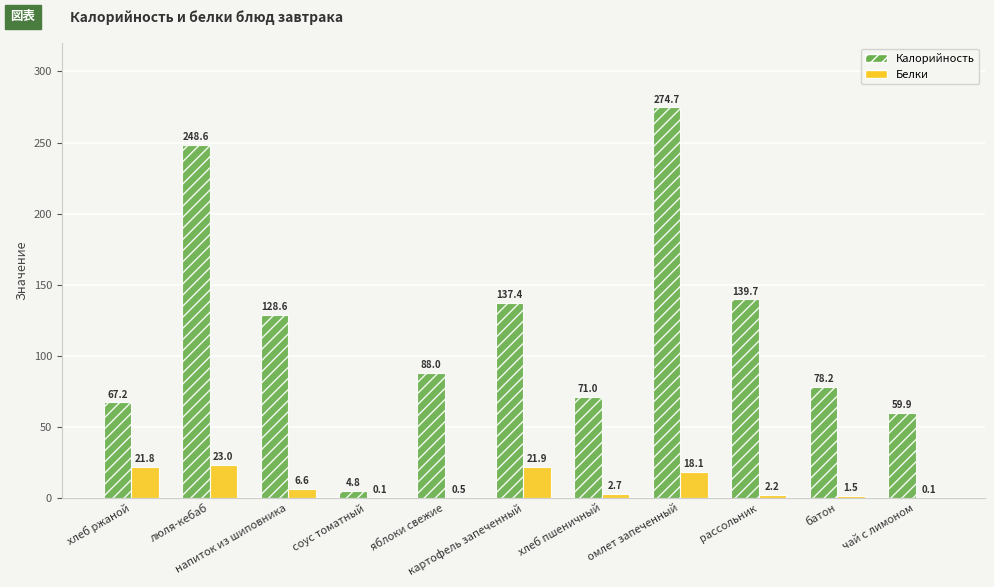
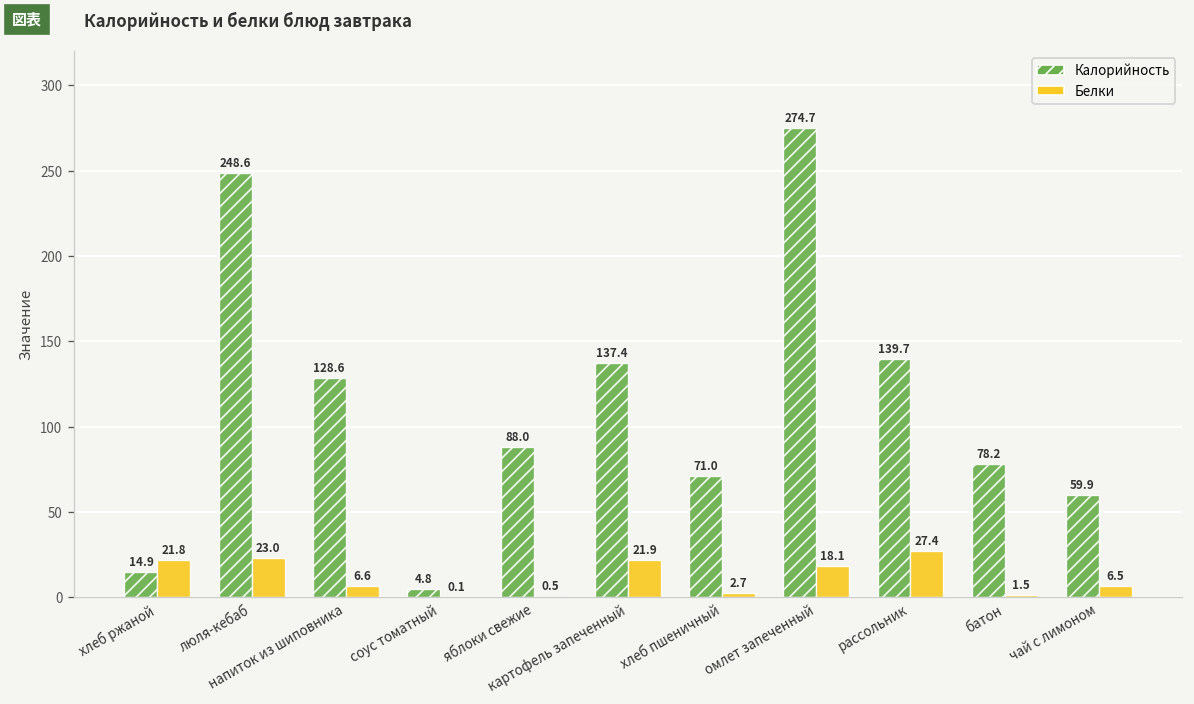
  {
    "Калорийность": {
-     "хлеб ржаной": 67.2,
+     "хлеб ржаной": 14.9,
      "люля-кебаб": 248.6,
      "напиток из шиповника": 128.6,
      "соус томатный": 4.8,
      "яблоки свежие": 88.0,
      "картофель запеченный": 137.4,
      "хлеб пшеничный": 71.0,
      "омлет запеченный": 274.7,
      "рассольник": 139.7,
      "батон": 78.2,
      "чай с лимоном": 59.9
    },
    "Белки": {
      "хлеб ржаной": 21.8,
      "люля-кебаб": 23.0,
      "напиток из шиповника": 6.6,
      "соус томатный": 0.1,
      "яблоки свежие": 0.5,
      "картофель запеченный": 21.9,
      "хлеб пшеничный": 2.7,
      "омлет запеченный": 18.1,
-     "рассольник": 2.2,
+     "рассольник": 27.4,
      "батон": 1.5,
-     "чай с лимоном": 0.1
+     "чай с лимоном": 6.5
    }
  }
